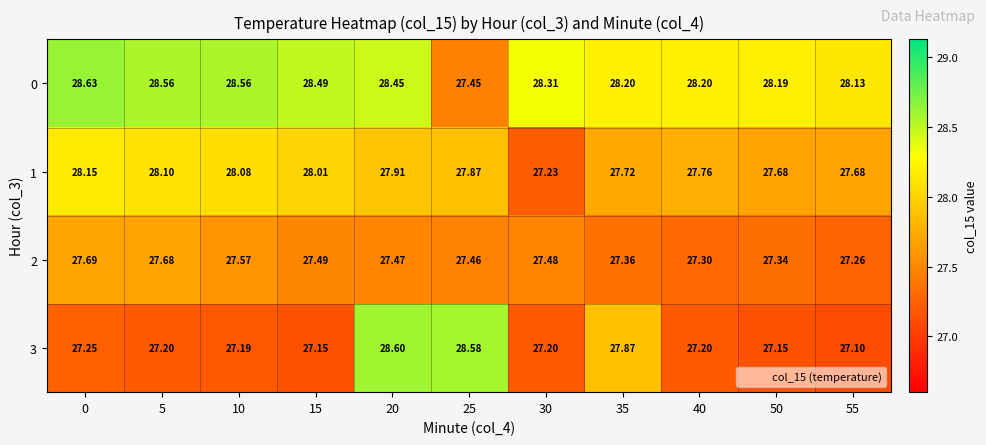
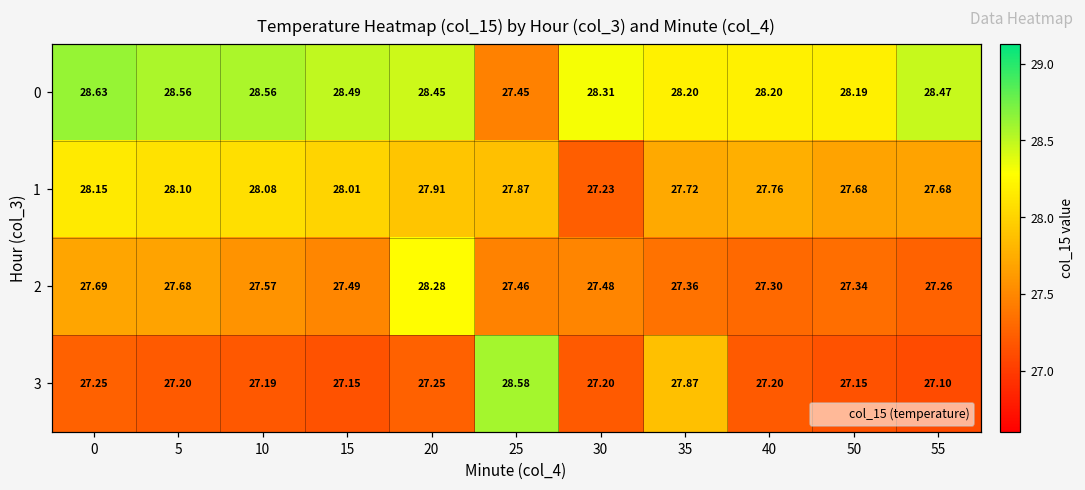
  {
    "0": {
      "0": 28.63,
      "5": 28.56,
      "10": 28.56,
      "15": 28.49,
      "20": 28.45,
      "25": 27.45,
      "30": 28.31,
      "35": 28.20,
      "40": 28.20,
      "50": 28.19,
-     "55": 28.13
+     "55": 28.47
    },
    "1": {
      "0": 28.15,
      "5": 28.10,
      "10": 28.08,
      "15": 28.01,
      "20": 27.91,
      "25": 27.87,
      "30": 27.23,
      "35": 27.72,
      "40": 27.76,
      "50": 27.68,
      "55": 27.68
    },
    "2": {
      "0": 27.69,
      "5": 27.68,
      "10": 27.57,
      "15": 27.49,
-     "20": 27.47,
+     "20": 28.28,
      "25": 27.46,
      "30": 27.48,
      "35": 27.36,
      "40": 27.30,
      "50": 27.34,
      "55": 27.26
    },
    "3": {
      "0": 27.25,
      "5": 27.20,
      "10": 27.19,
      "15": 27.15,
-     "20": 28.60,
+     "20": 27.25,
      "25": 28.58,
      "30": 27.20,
      "35": 27.87,
      "40": 27.20,
      "50": 27.15,
      "55": 27.10
    }
  }
